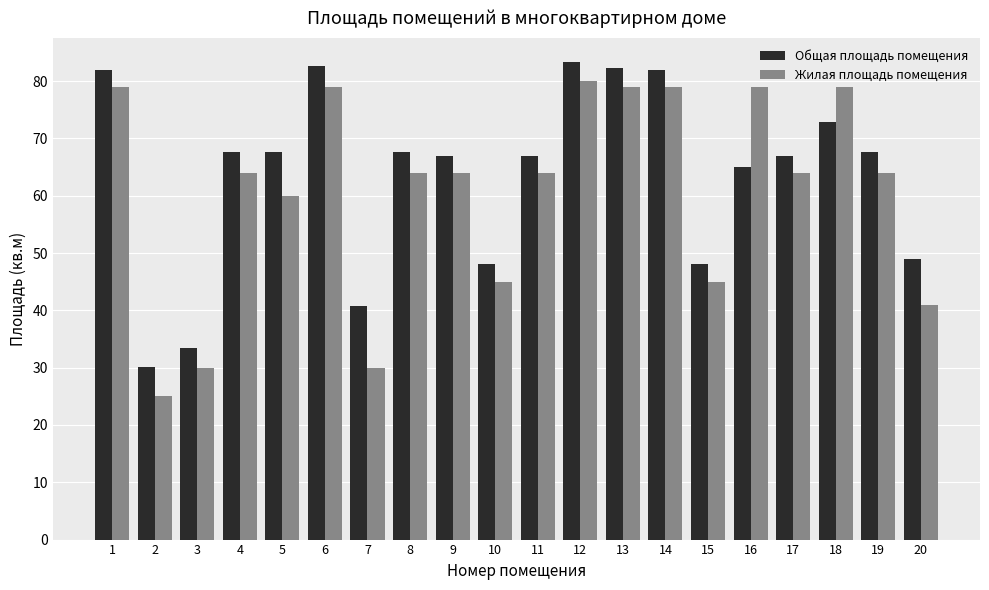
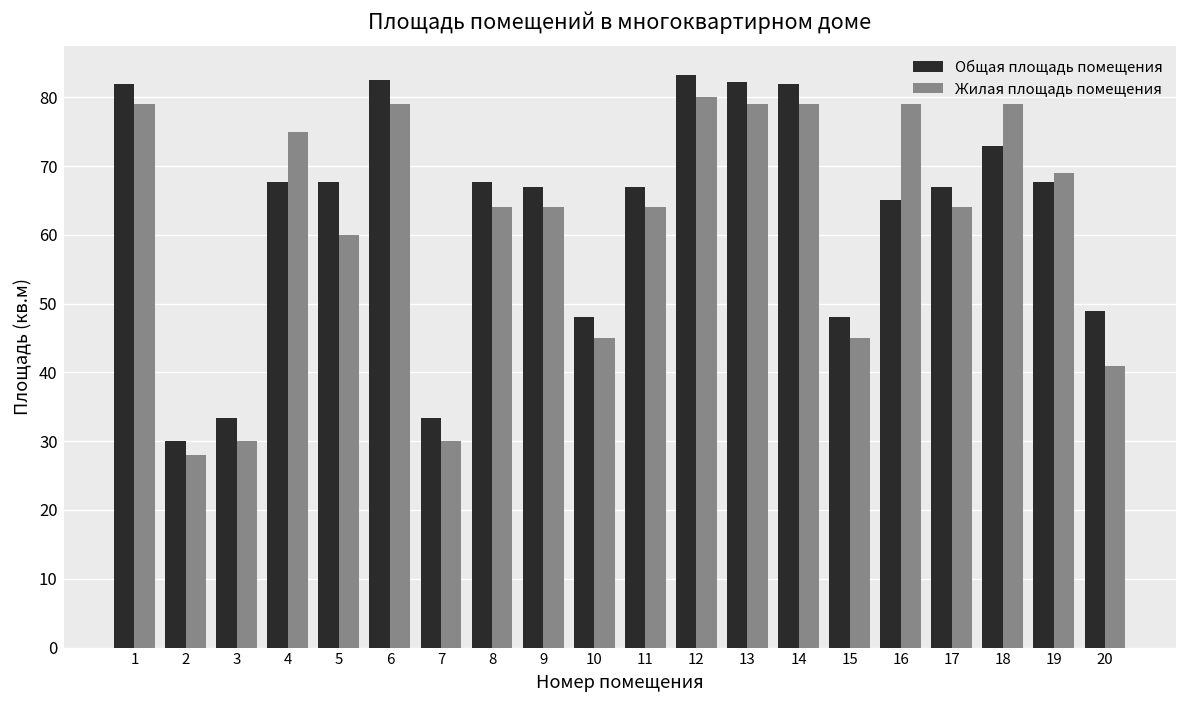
  {
    "Общая площадь помещения": {
      "1": 82,
      "2": 30,
      "3": 33,
      "4": 68,
      "5": 68,
      "6": 83,
-     "7": 41,
+     "7": 33,
      "8": 68,
      "9": 67,
      "10": 48,
      "11": 67,
      "12": 83,
      "13": 82,
      "14": 82,
      "15": 48,
      "16": 65,
      "17": 67,
      "18": 73,
      "19": 68,
      "20": 49
    },
    "Жилая площадь помещения": {
      "1": 79,
-     "2": 25,
+     "2": 28,
      "3": 30,
-     "4": 64,
+     "4": 75,
      "5": 60,
      "6": 79,
      "7": 30,
      "8": 64,
      "9": 64,
      "10": 45,
      "11": 64,
      "12": 80,
      "13": 79,
      "14": 79,
      "15": 45,
      "16": 79,
      "17": 64,
      "18": 79,
-     "19": 64,
+     "19": 69,
      "20": 41
    }
  }
